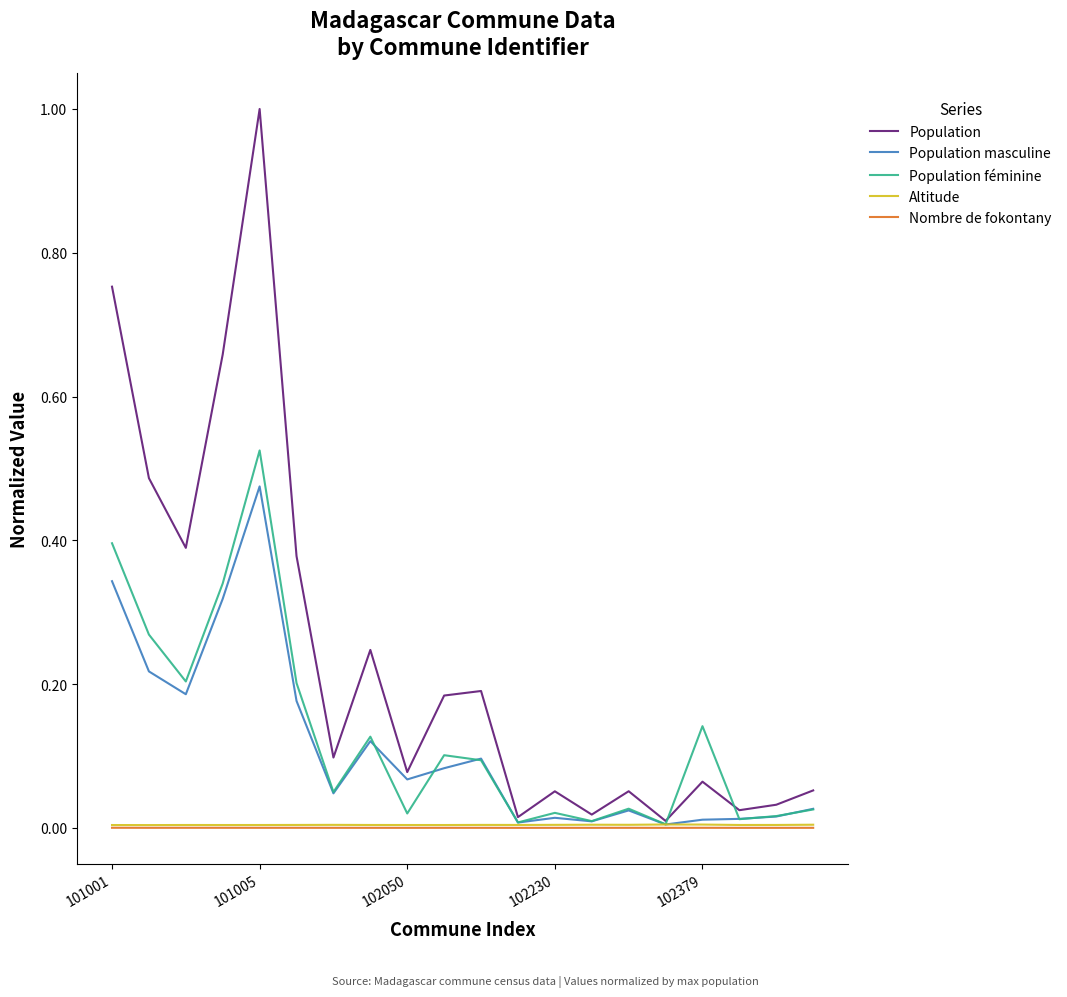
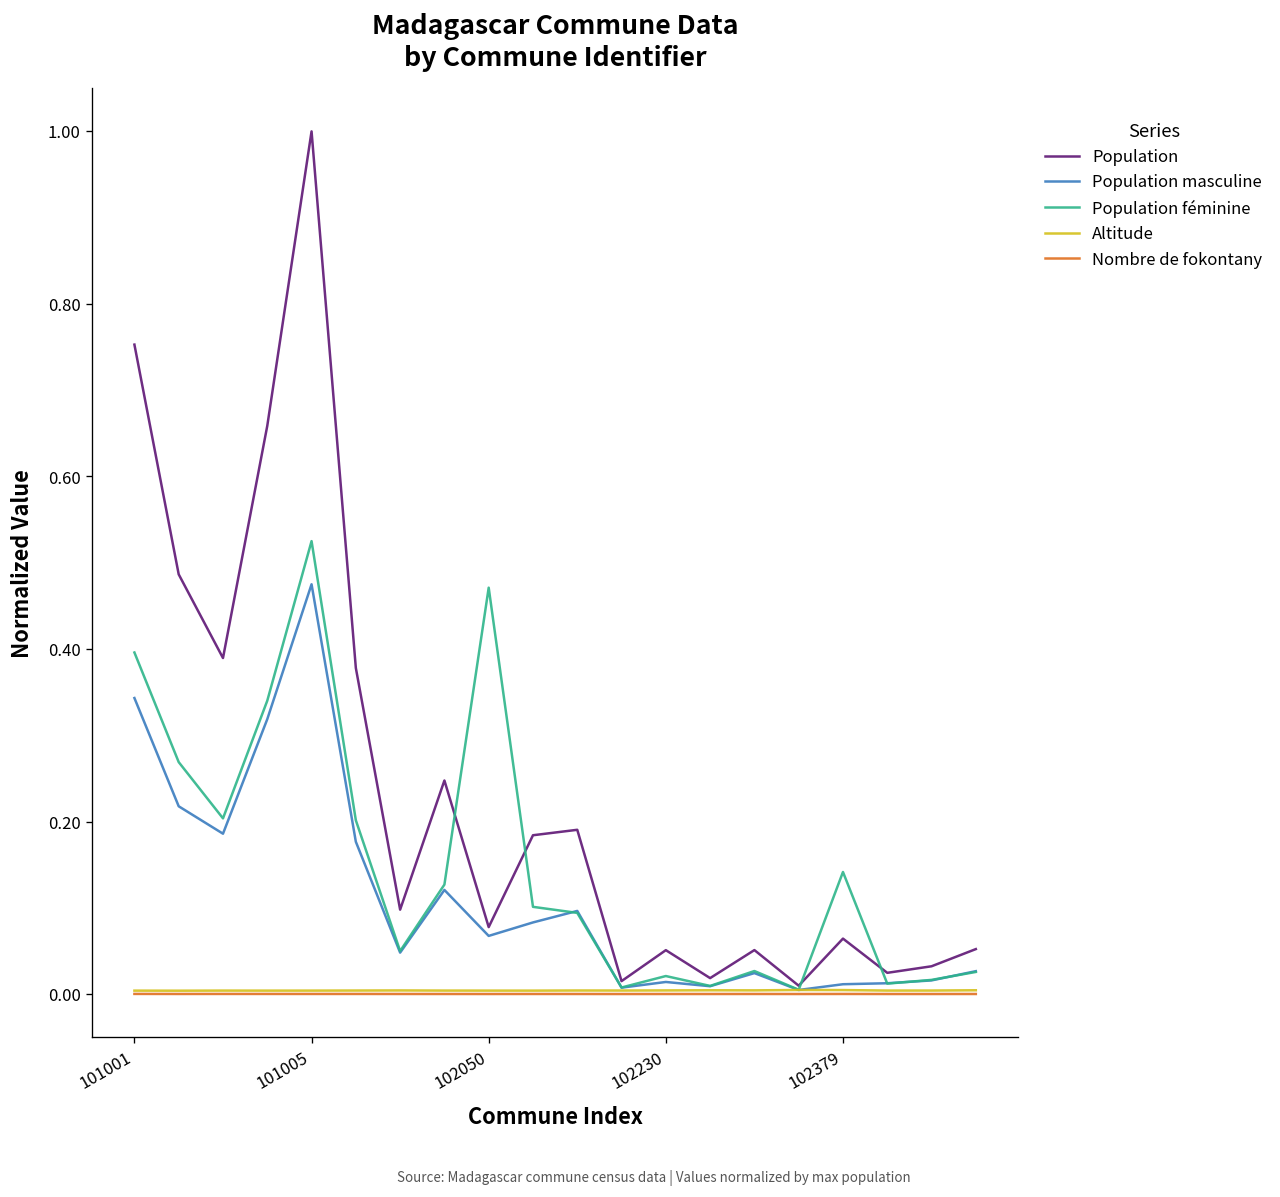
  {
    "Population": {
      "101001": 0.75,
      "101005": 1.00,
      "102050": 0.08,
      "102230": 0.05,
      "102379": 0.06
    },
    "Population masculine": {
      "101001": 0.34,
      "101005": 0.47,
      "102050": 0.07,
      "102230": 0.01,
      "102379": 0.01
    },
    "Population féminine": {
      "101001": 0.40,
      "101005": 0.53,
-     "102050": 0.02,
+     "102050": 0.47,
      "102230": 0.02,
      "102379": 0.14
    },
    "Altitude": {
      "101001": 0.00,
      "101005": 0.00,
      "102050": 0.00,
      "102230": 0.00,
      "102379": 0.00
    },
    "Nombre de fokontany": {
      "101001": 0.00,
      "101005": 0.00,
      "102050": 0.00,
      "102230": 0.00,
      "102379": 0.00
    }
  }
